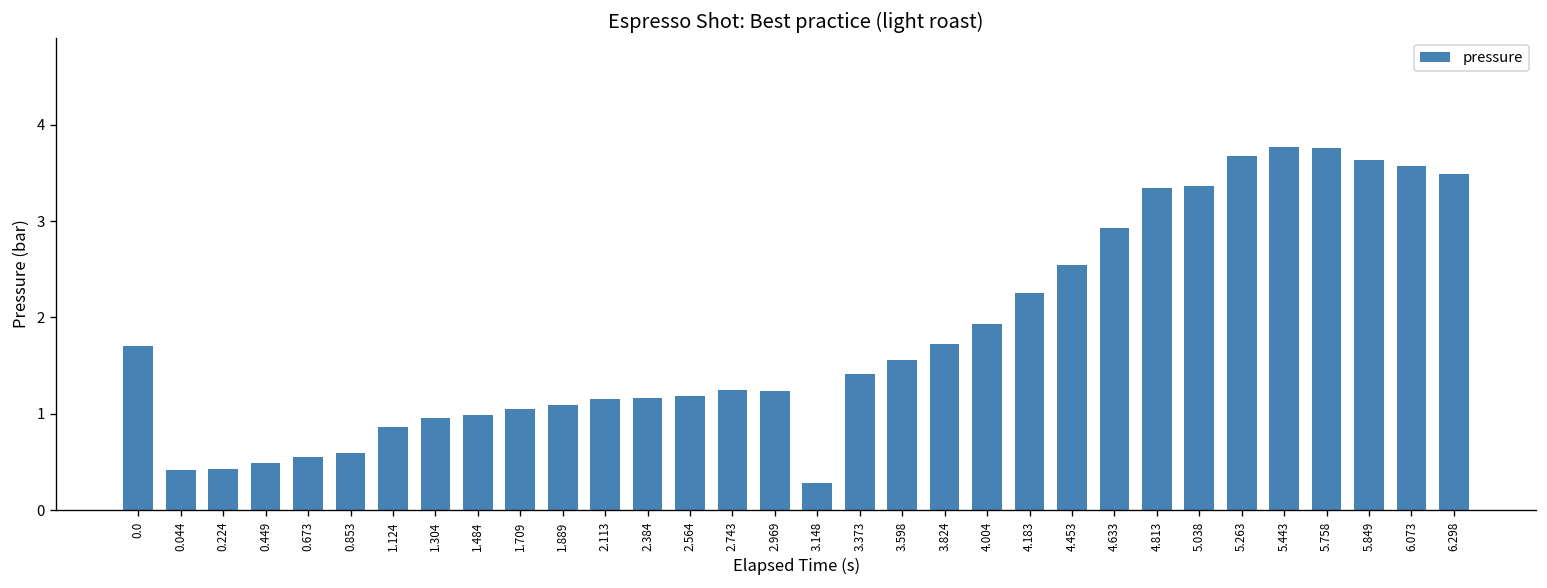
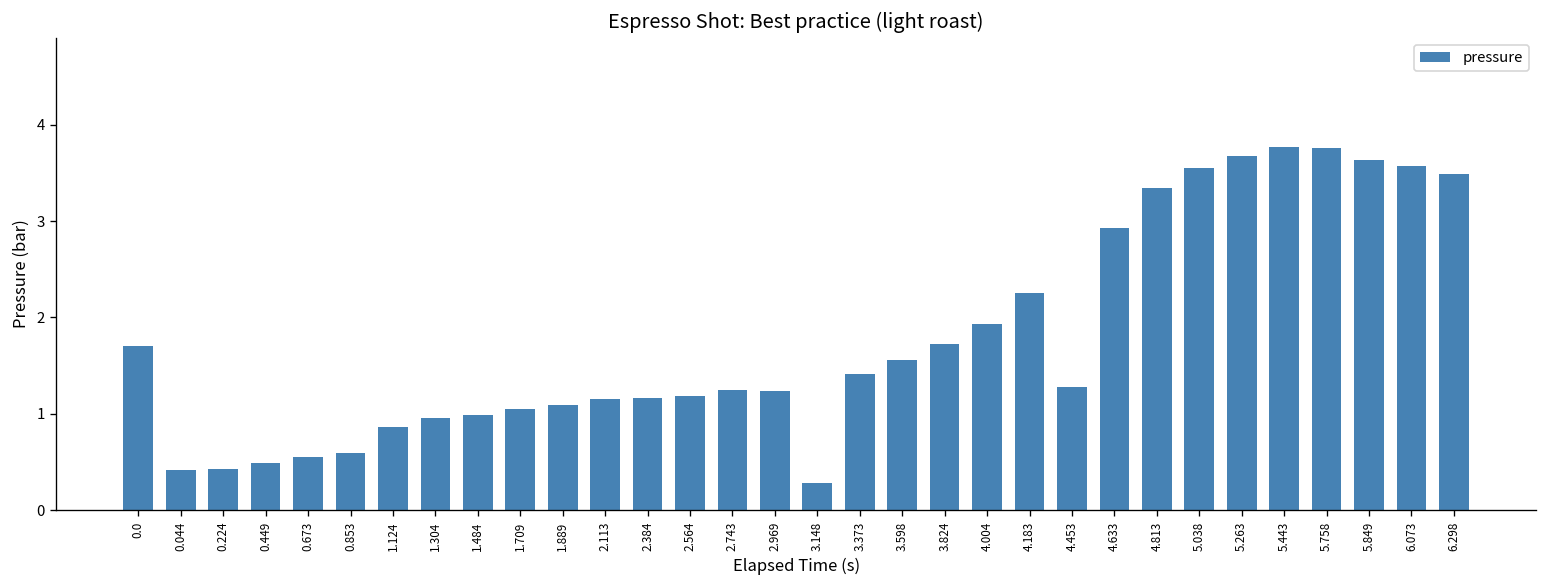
  {
    "0.0": 1.7,
    "0.044": 0.4,
    "0.224": 0.4,
    "0.449": 0.5,
    "0.673": 0.6,
    "0.853": 0.6,
    "1.124": 0.9,
    "1.304": 1.0,
    "1.484": 1.0,
    "1.709": 1.1,
    "1.889": 1.1,
    "2.113": 1.2,
    "2.384": 1.2,
    "2.564": 1.2,
    "2.743": 1.3,
    "2.969": 1.2,
    "3.148": 0.3,
    "3.373": 1.4,
    "3.598": 1.6,
    "3.824": 1.7,
    "4.004": 1.9,
    "4.183": 2.3,
-   "4.453": 2.5,
+   "4.453": 1.3,
    "4.633": 2.9,
    "4.813": 3.3,
-   "5.038": 3.4,
+   "5.038": 3.6,
    "5.263": 3.7,
    "5.443": 3.8,
    "5.758": 3.8,
    "5.849": 3.6,
    "6.073": 3.6,
    "6.298": 3.5
  }
